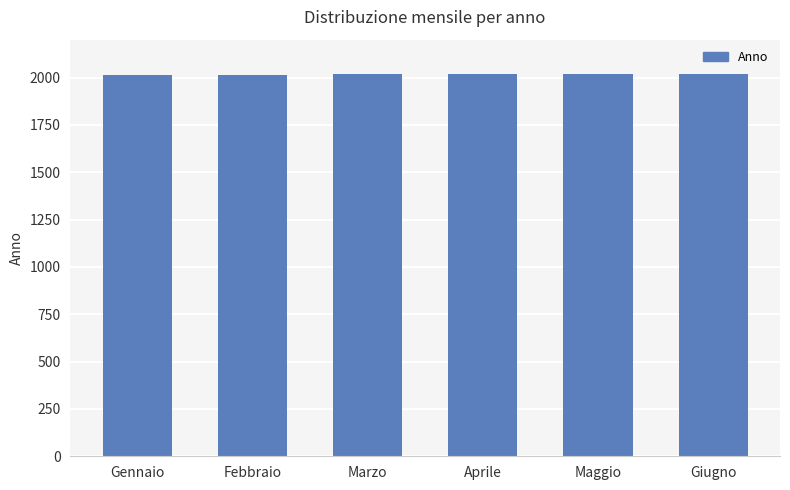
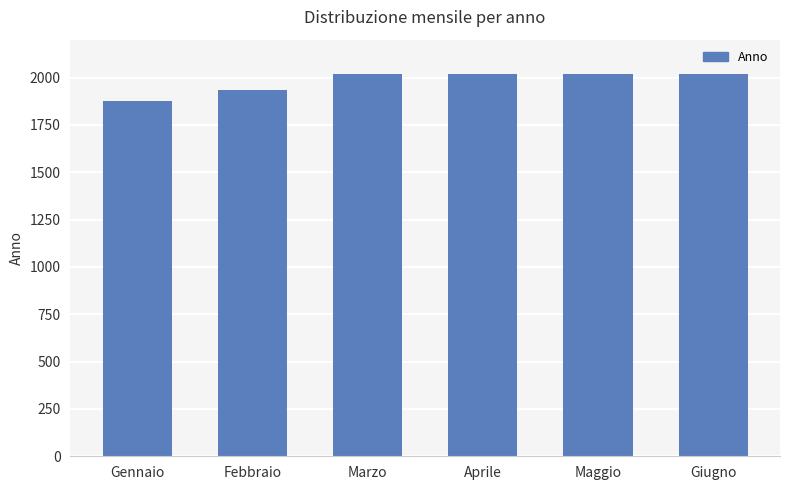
  {
-   "Gennaio": 2020,
-   "Febbraio": 2020,
+   "Gennaio": 1880,
+   "Febbraio": 1930,
    "Marzo": 2020,
    "Aprile": 2020,
    "Maggio": 2020,
    "Giugno": 2020
  }
